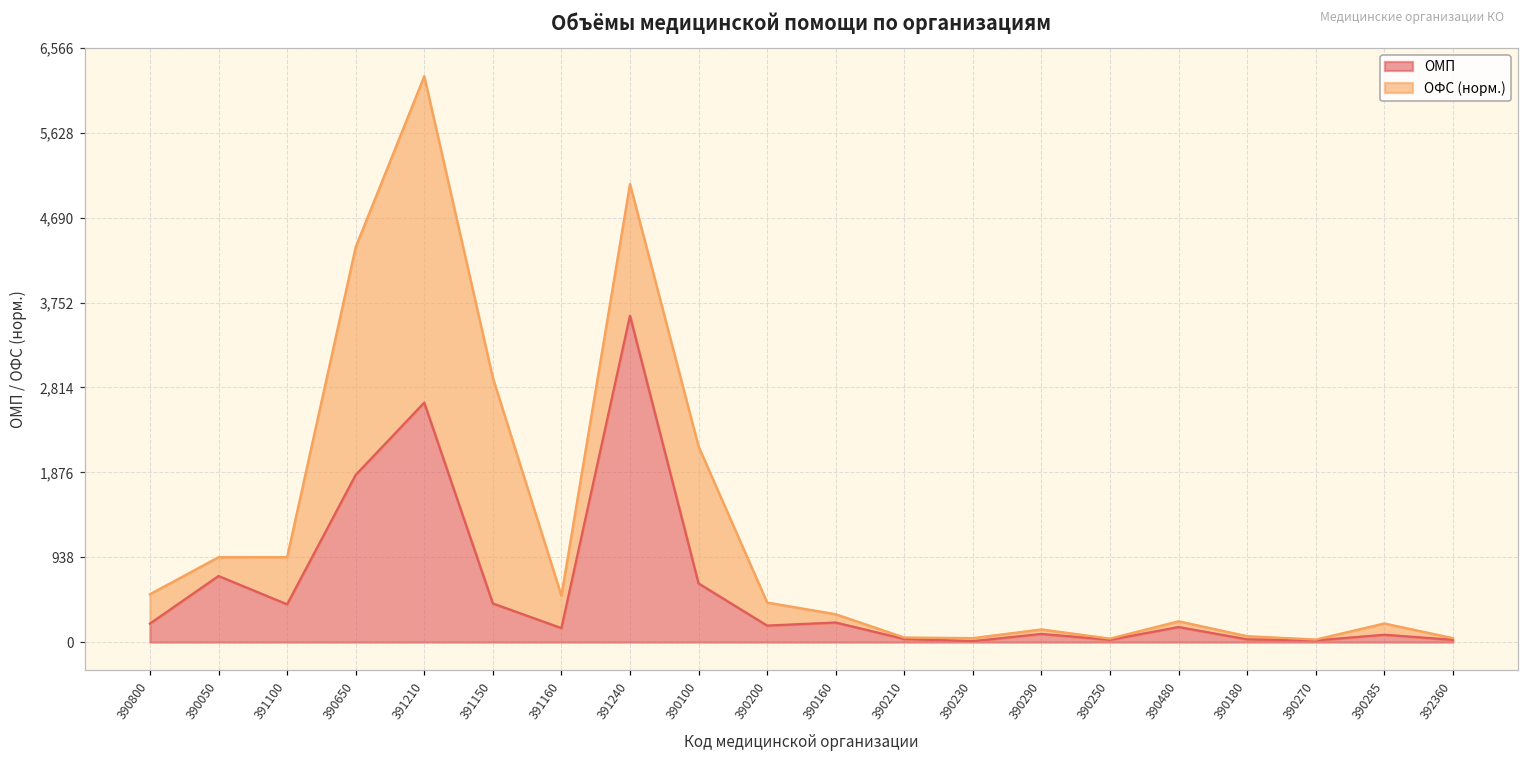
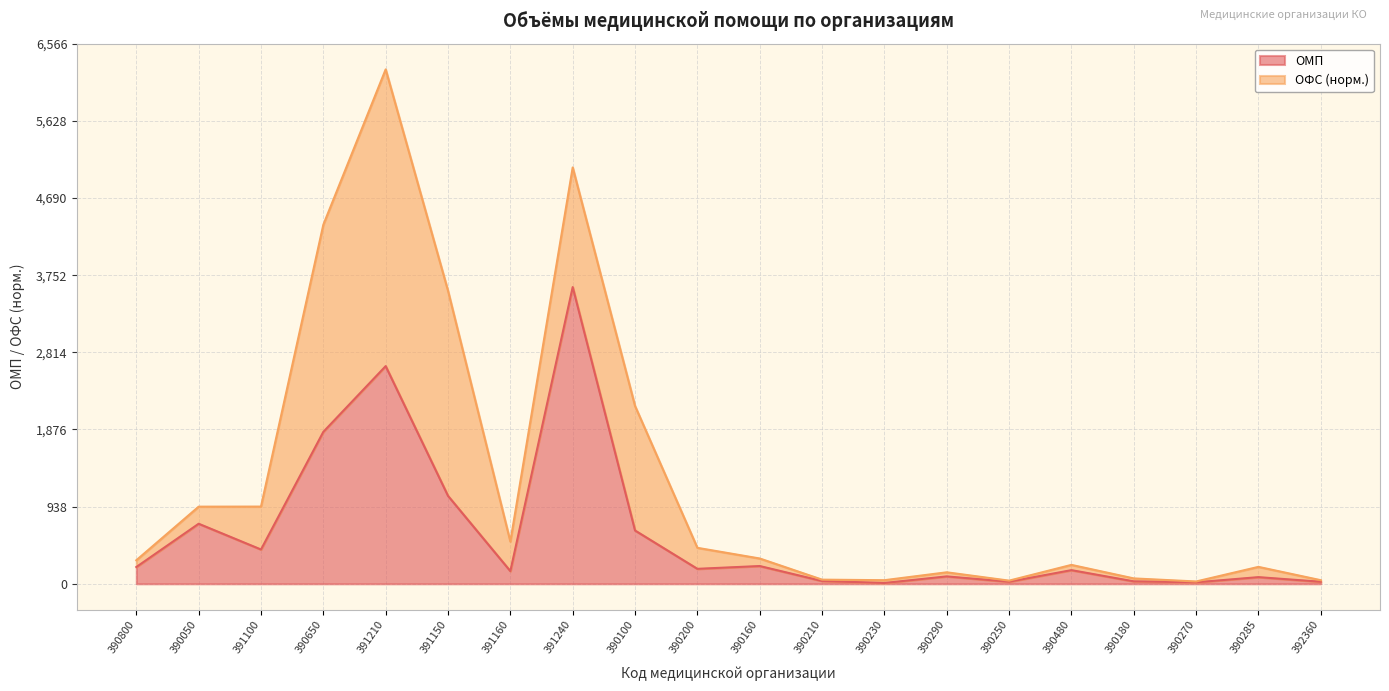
  {
    "ОМП": {
      "390800": "200",
      "390050": "700",
      "391100": "400",
      "390650": "1,800",
      "391210": "2,600",
-     "391150": "400",
+     "391150": "1,100",
      "391160": "200",
      "391240": "3,600",
      "390100": "600",
      "390200": "200",
      "390160": "200",
      "390230": "0",
      "390290": "100",
      "390480": "200",
      "390180": "0",
      "390285": "100"
    },
    "ОФС (норм.)": {
-     "390800": "300",
+     "390800": "100",
      "390050": "200",
      "391100": "500",
      "390650": "2,500",
      "391210": "3,600",
      "391150": "2,500",
      "391160": "400",
      "391240": "1,500",
      "390100": "1,500",
      "390200": "300",
      "390160": "100",
      "390230": "0",
      "390290": "0",
      "390480": "100",
      "390180": "0",
      "390285": "100"
    }
  }
